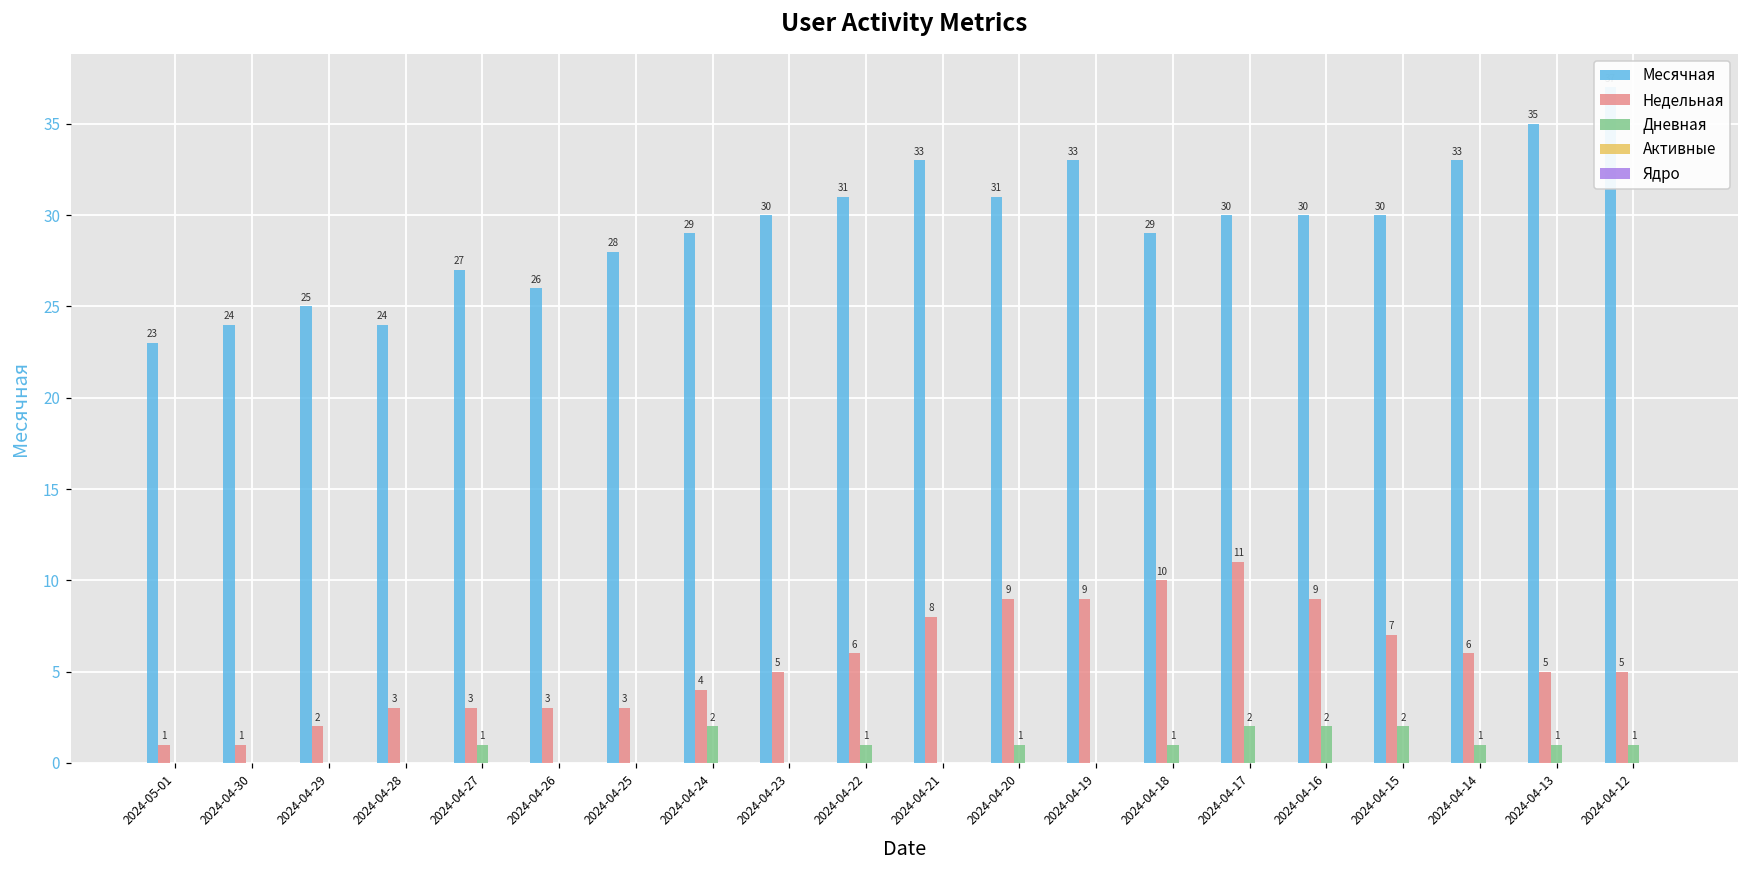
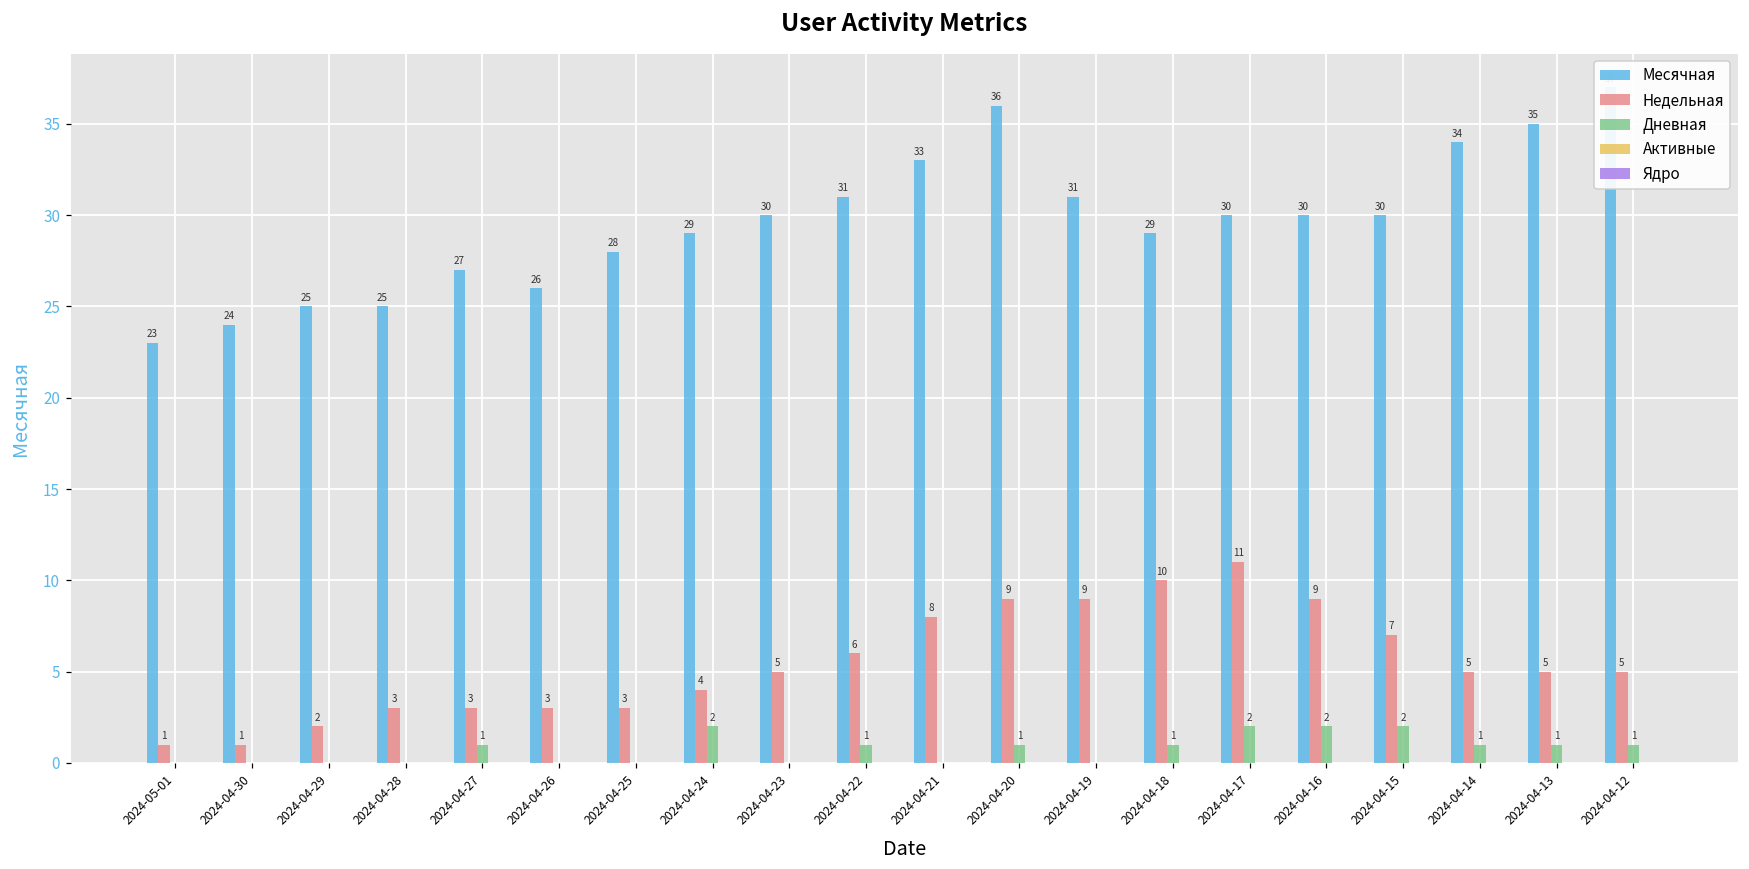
  {
    "Месячная": {
      "2024-05-01": 23,
      "2024-04-30": 24,
      "2024-04-29": 25,
-     "2024-04-28": 24,
+     "2024-04-28": 25,
      "2024-04-27": 27,
      "2024-04-26": 26,
      "2024-04-25": 28,
      "2024-04-24": 29,
      "2024-04-23": 30,
      "2024-04-22": 31,
      "2024-04-21": 33,
-     "2024-04-20": 31,
-     "2024-04-19": 33,
+     "2024-04-20": 36,
+     "2024-04-19": 31,
      "2024-04-18": 29,
      "2024-04-17": 30,
      "2024-04-16": 30,
      "2024-04-15": 30,
-     "2024-04-14": 33,
+     "2024-04-14": 34,
      "2024-04-13": 35
    },
    "Недельная": {
      "2024-05-01": 1,
      "2024-04-30": 1,
      "2024-04-29": 2,
      "2024-04-28": 3,
      "2024-04-27": 3,
      "2024-04-26": 3,
      "2024-04-25": 3,
      "2024-04-24": 4,
      "2024-04-23": 5,
      "2024-04-22": 6,
      "2024-04-21": 8,
      "2024-04-20": 9,
      "2024-04-19": 9,
      "2024-04-18": 10,
      "2024-04-17": 11,
      "2024-04-16": 9,
      "2024-04-15": 7,
-     "2024-04-14": 6,
+     "2024-04-14": 5,
      "2024-04-13": 5,
      "2024-04-12": 5
    },
    "Дневная": {
      "2024-04-27": 1,
      "2024-04-24": 2,
      "2024-04-22": 1,
      "2024-04-20": 1,
      "2024-04-18": 1,
      "2024-04-17": 2,
      "2024-04-16": 2,
      "2024-04-15": 2,
      "2024-04-14": 1,
      "2024-04-13": 1,
      "2024-04-12": 1
    },
    "Активные": {
      "2024-05-01": 0.0,
      "2024-04-30": 0.0,
      "2024-04-29": 0.0,
      "2024-04-28": 0.0,
      "2024-04-27": 0.0,
      "2024-04-26": 0.0,
      "2024-04-25": 0.0,
      "2024-04-24": 0.0,
      "2024-04-23": 0.0,
      "2024-04-22": 0.0,
      "2024-04-21": 0.0,
      "2024-04-20": 0.0,
      "2024-04-19": 0.0,
      "2024-04-18": 0.0,
      "2024-04-17": 0.0,
      "2024-04-16": 0.0,
      "2024-04-15": 0.0,
      "2024-04-14": 0.0,
      "2024-04-13": 0.0,
      "2024-04-12": 0.0
    },
    "Ядро": {
      "2024-05-01": 0.0,
      "2024-04-30": 0.0,
      "2024-04-29": 0.0,
      "2024-04-28": 0.0,
      "2024-04-27": 0.0,
      "2024-04-26": 0.0,
      "2024-04-25": 0.0,
      "2024-04-24": 0.0,
      "2024-04-23": 0.0,
      "2024-04-22": 0.0,
      "2024-04-21": 0.0,
      "2024-04-20": 0.0,
      "2024-04-19": 0.0,
      "2024-04-18": 0.0,
      "2024-04-17": 0.0,
      "2024-04-16": 0.0,
      "2024-04-15": 0.0,
      "2024-04-14": 0.0,
      "2024-04-13": 0.0,
      "2024-04-12": 0.0
    }
  }
